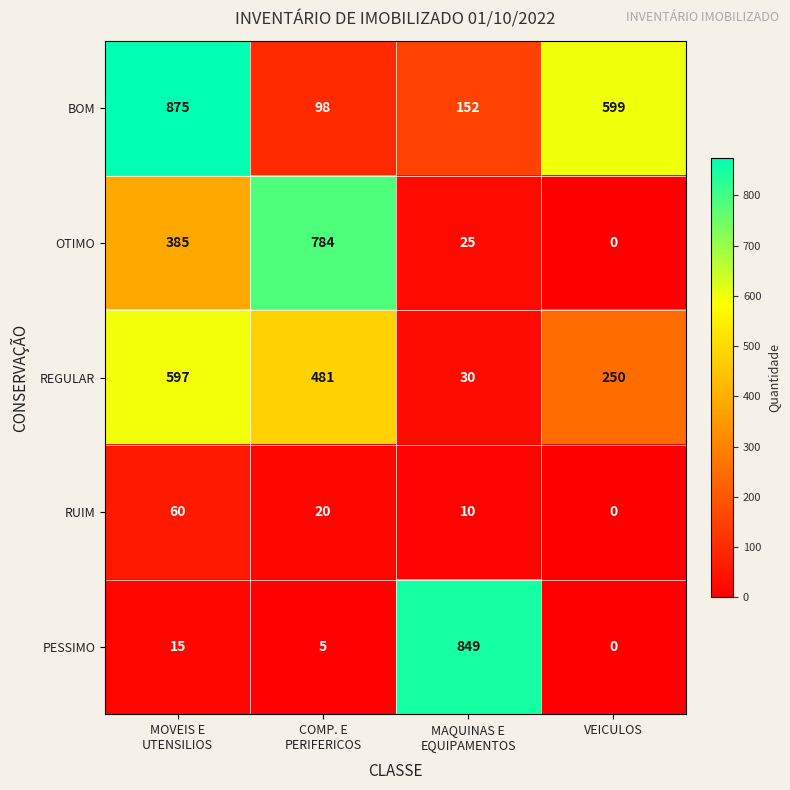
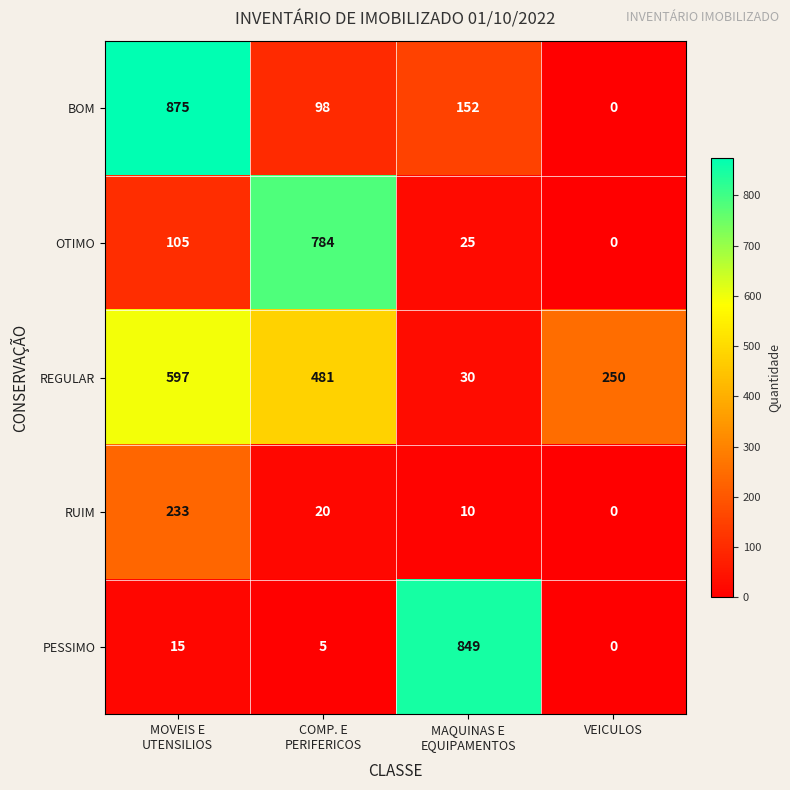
  {
    "BOM": {
      "MOVEIS E UTENSILIOS": 875,
      "COMP. E PERIFERICOS": 98,
      "MAQUINAS E EQUIPAMENTOS": 152,
-     "VEICULOS": 599
+     "VEICULOS": 0
    },
    "OTIMO": {
-     "MOVEIS E UTENSILIOS": 385,
+     "MOVEIS E UTENSILIOS": 105,
      "COMP. E PERIFERICOS": 784,
      "MAQUINAS E EQUIPAMENTOS": 25,
      "VEICULOS": 0
    },
    "REGULAR": {
      "MOVEIS E UTENSILIOS": 597,
      "COMP. E PERIFERICOS": 481,
      "MAQUINAS E EQUIPAMENTOS": 30,
      "VEICULOS": 250
    },
    "RUIM": {
-     "MOVEIS E UTENSILIOS": 60,
+     "MOVEIS E UTENSILIOS": 233,
      "COMP. E PERIFERICOS": 20,
      "MAQUINAS E EQUIPAMENTOS": 10,
      "VEICULOS": 0
    },
    "PESSIMO": {
      "MOVEIS E UTENSILIOS": 15,
      "COMP. E PERIFERICOS": 5,
      "MAQUINAS E EQUIPAMENTOS": 849,
      "VEICULOS": 0
    }
  }
